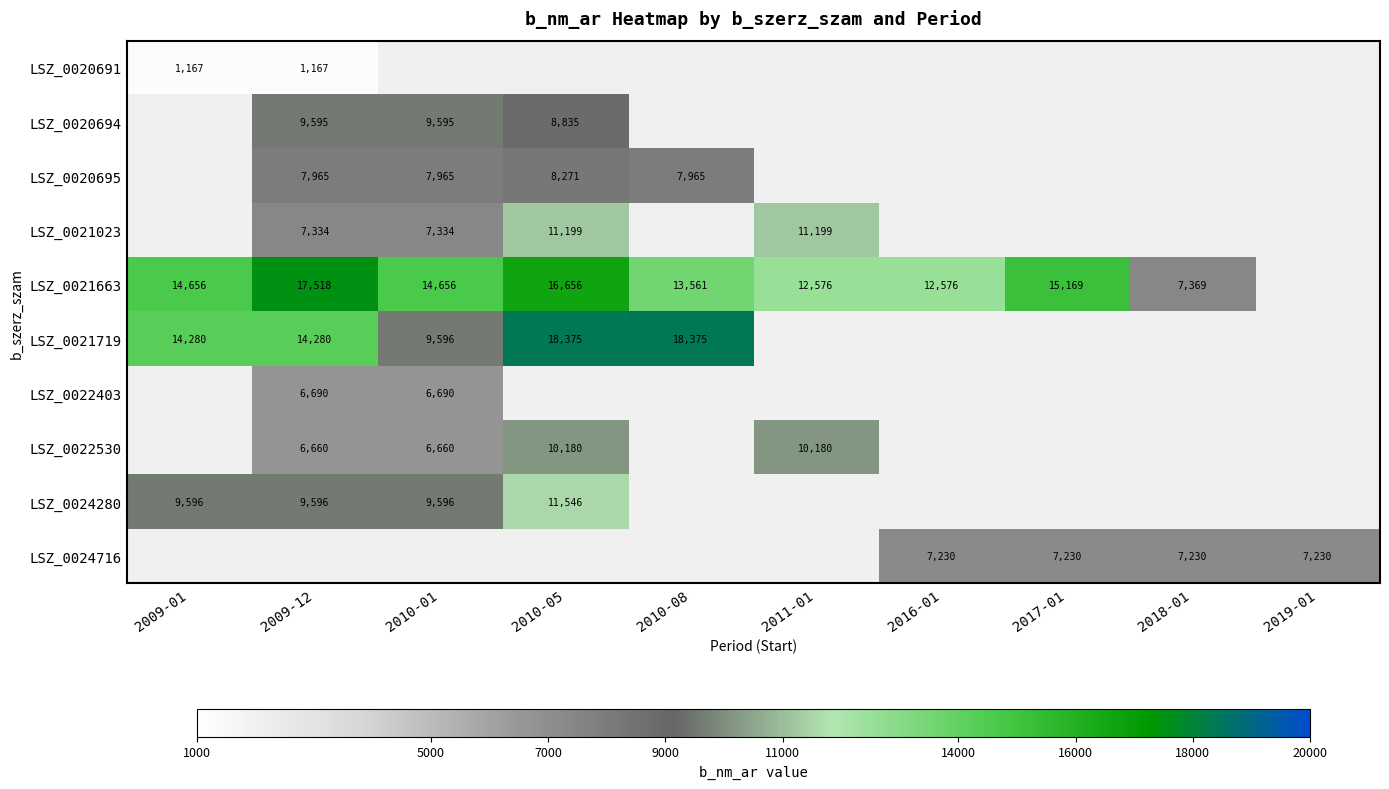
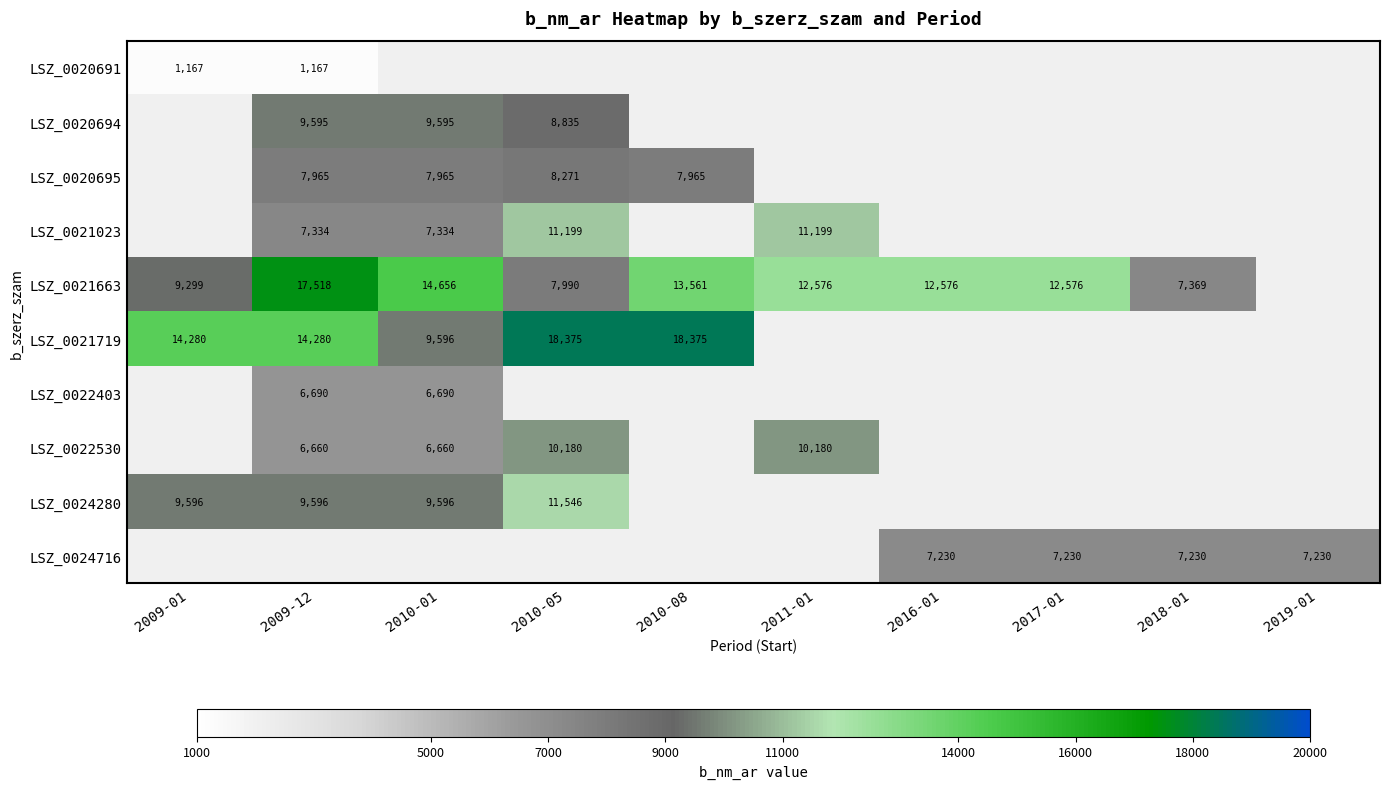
  {
    "LSZ_0020691": {
      "2009-01": "1,167",
      "2009-12": "1,167"
    },
    "LSZ_0020694": {
      "2009-12": "9,595",
      "2010-01": "9,595",
      "2010-05": "8,835"
    },
    "LSZ_0020695": {
      "2009-12": "7,965",
      "2010-01": "7,965",
      "2010-05": "8,271",
      "2010-08": "7,965"
    },
    "LSZ_0021023": {
      "2009-12": "7,334",
      "2010-01": "7,334",
      "2010-05": "11,199",
      "2011-01": "11,199"
    },
    "LSZ_0021663": {
-     "2009-01": "14,656",
+     "2009-01": "9,299",
      "2009-12": "17,518",
      "2010-01": "14,656",
-     "2010-05": "16,656",
+     "2010-05": "7,990",
      "2010-08": "13,561",
      "2011-01": "12,576",
      "2016-01": "12,576",
-     "2017-01": "15,169",
+     "2017-01": "12,576",
      "2018-01": "7,369"
    },
    "LSZ_0021719": {
      "2009-01": "14,280",
      "2009-12": "14,280",
      "2010-01": "9,596",
      "2010-05": "18,375",
      "2010-08": "18,375"
    },
    "LSZ_0022403": {
      "2009-12": "6,690",
      "2010-01": "6,690"
    },
    "LSZ_0022530": {
      "2009-12": "6,660",
      "2010-01": "6,660",
      "2010-05": "10,180",
      "2011-01": "10,180"
    },
    "LSZ_0024280": {
      "2009-01": "9,596",
      "2009-12": "9,596",
      "2010-01": "9,596",
      "2010-05": "11,546"
    },
    "LSZ_0024716": {
      "2016-01": "7,230",
      "2017-01": "7,230",
      "2018-01": "7,230",
      "2019-01": "7,230"
    }
  }
